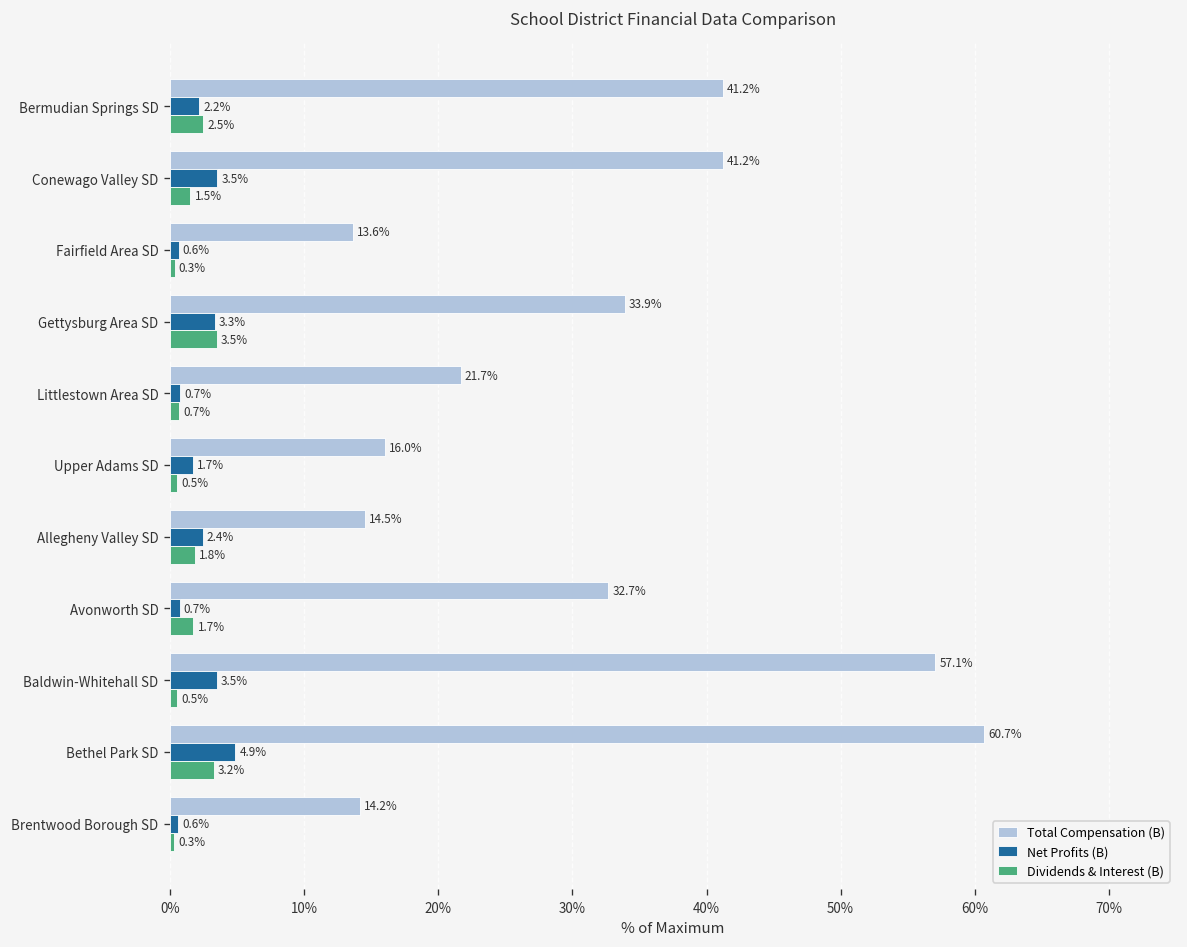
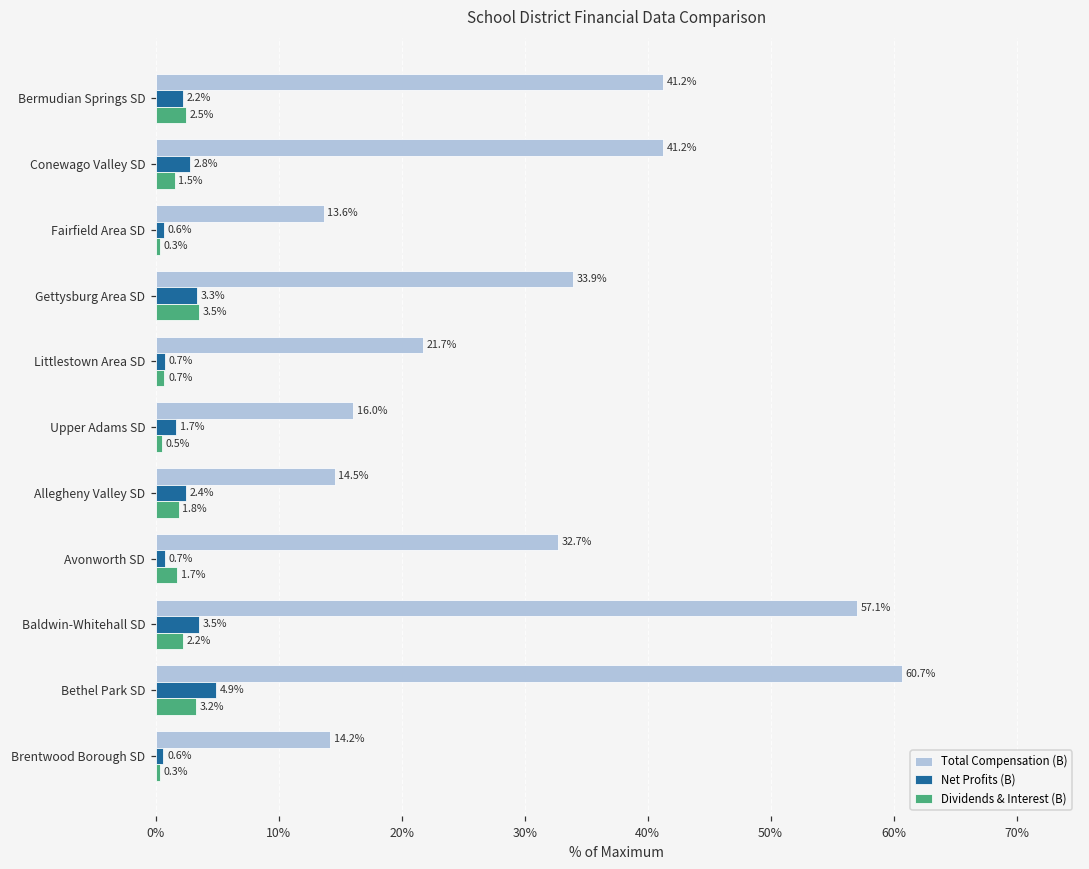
  {
    "Total Compensation (B)": {
      "Bermudian Springs SD": "41.2%",
      "Conewago Valley SD": "41.2%",
      "Fairfield Area SD": "13.6%",
      "Gettysburg Area SD": "33.9%",
      "Littlestown Area SD": "21.7%",
      "Upper Adams SD": "16.0%",
      "Allegheny Valley SD": "14.5%",
      "Avonworth SD": "32.7%",
      "Baldwin-Whitehall SD": "57.1%",
      "Bethel Park SD": "60.7%",
      "Brentwood Borough SD": "14.2%"
    },
    "Net Profits (B)": {
      "Bermudian Springs SD": "2.2%",
-     "Conewago Valley SD": "3.5%",
+     "Conewago Valley SD": "2.8%",
      "Fairfield Area SD": "0.6%",
      "Gettysburg Area SD": "3.3%",
      "Littlestown Area SD": "0.7%",
      "Upper Adams SD": "1.7%",
      "Allegheny Valley SD": "2.4%",
      "Avonworth SD": "0.7%",
      "Baldwin-Whitehall SD": "3.5%",
      "Bethel Park SD": "4.9%",
      "Brentwood Borough SD": "0.6%"
    },
    "Dividends & Interest (B)": {
      "Bermudian Springs SD": "2.5%",
      "Conewago Valley SD": "1.5%",
      "Fairfield Area SD": "0.3%",
      "Gettysburg Area SD": "3.5%",
      "Littlestown Area SD": "0.7%",
      "Upper Adams SD": "0.5%",
      "Allegheny Valley SD": "1.8%",
      "Avonworth SD": "1.7%",
-     "Baldwin-Whitehall SD": "0.5%",
+     "Baldwin-Whitehall SD": "2.2%",
      "Bethel Park SD": "3.2%",
      "Brentwood Borough SD": "0.3%"
    }
  }
